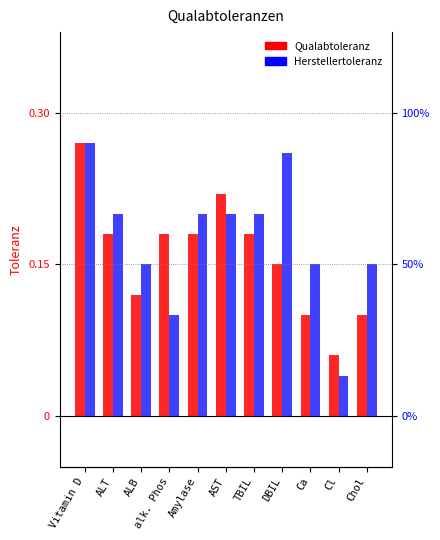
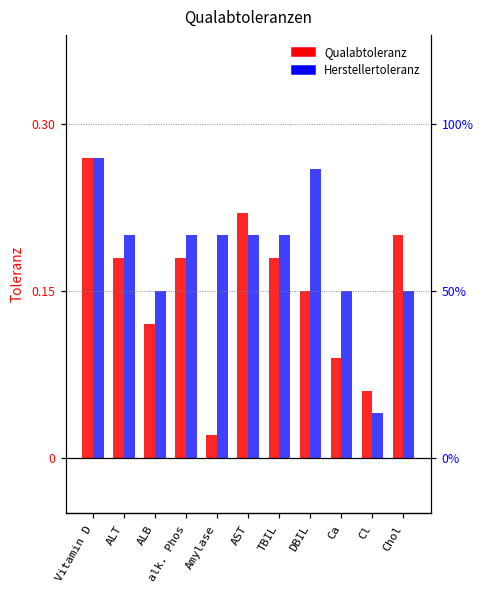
  {
    "Qualabtoleranz": {
      "Vitamin D": 0.27,
      "ALT": 0.18,
      "ALB": 0.12,
      "alk. Phos": 0.18,
-     "Amylase": 0.18,
+     "Amylase": 0.02,
      "AST": 0.22,
      "TBIL": 0.18,
      "DBIL": 0.15,
-     "Ca": 0.10,
+     "Ca": 0.09,
      "Cl": 0.06,
-     "Chol": 0.1
+     "Chol": 0.2
    },
    "Herstellertoleranz": {
      "Vitamin D": 0.270,
      "ALT": 0.2,
      "ALB": 0.150,
-     "alk. Phos": 0.1,
+     "alk. Phos": 0.2,
      "Amylase": 0.2,
      "AST": 0.2,
      "TBIL": 0.2,
      "DBIL": 0.260,
      "Ca": 0.150,
      "Cl": 0.040,
      "Chol": 0.150
    }
  }
